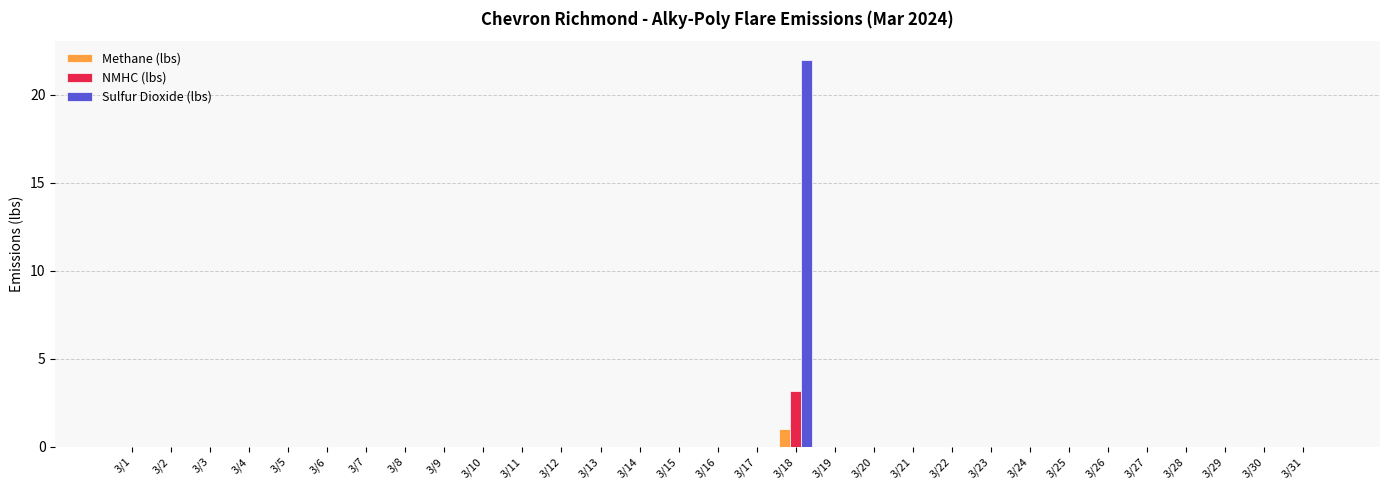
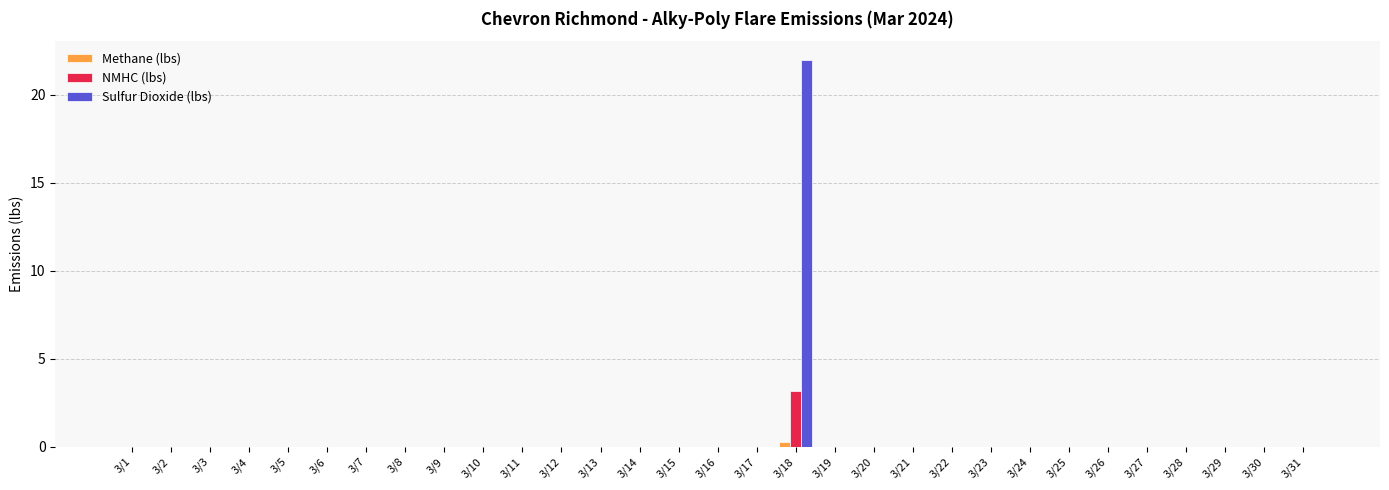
  {
    "Methane (lbs)": {
      "3/1": 0.0,
      "3/2": 0.0,
      "3/3": 0.0,
      "3/4": 0.0,
      "3/5": 0.0,
      "3/6": 0.0,
      "3/7": 0.0,
      "3/8": 0.0,
      "3/9": 0.0,
      "3/10": 0.0,
      "3/11": 0.0,
      "3/12": 0.0,
      "3/13": 0.0,
      "3/14": 0.0,
      "3/15": 0.0,
      "3/16": 0.0,
      "3/17": 0.0,
-     "3/18": 1.0,
+     "3/18": 0.3,
      "3/19": 0.0,
      "3/20": 0.0,
      "3/21": 0.0,
      "3/22": 0.0,
      "3/23": 0.0,
      "3/24": 0.0,
      "3/25": 0.0,
      "3/26": 0.0,
      "3/27": 0.0,
      "3/28": 0.0,
      "3/29": 0.0,
      "3/30": 0.0,
      "3/31": 0.0
    },
    "NMHC (lbs)": {
      "3/1": 0.0,
      "3/2": 0.0,
      "3/3": 0.0,
      "3/4": 0.0,
      "3/5": 0.0,
      "3/6": 0.0,
      "3/7": 0.0,
      "3/8": 0.0,
      "3/9": 0.0,
      "3/10": 0.0,
      "3/11": 0.0,
      "3/12": 0.0,
      "3/13": 0.0,
      "3/14": 0.0,
      "3/15": 0.0,
      "3/16": 0.0,
      "3/17": 0.0,
      "3/18": 3.2,
      "3/19": 0.0,
      "3/20": 0.0,
      "3/21": 0.0,
      "3/22": 0.0,
      "3/23": 0.0,
      "3/24": 0.0,
      "3/25": 0.0,
      "3/26": 0.0,
      "3/27": 0.0,
      "3/28": 0.0,
      "3/29": 0.0,
      "3/30": 0.0,
      "3/31": 0.0
    },
    "Sulfur Dioxide (lbs)": {
      "3/1": 0.0,
      "3/2": 0.0,
      "3/3": 0.0,
      "3/4": 0.0,
      "3/5": 0.0,
      "3/6": 0.0,
      "3/7": 0.0,
      "3/8": 0.0,
      "3/9": 0.0,
      "3/10": 0.0,
      "3/11": 0.0,
      "3/12": 0.0,
      "3/13": 0.0,
      "3/14": 0.0,
      "3/15": 0.0,
      "3/16": 0.0,
      "3/17": 0.0,
      "3/18": 21.9,
      "3/19": 0.0,
      "3/20": 0.0,
      "3/21": 0.0,
      "3/22": 0.0,
      "3/23": 0.0,
      "3/24": 0.0,
      "3/25": 0.0,
      "3/26": 0.0,
      "3/27": 0.0,
      "3/28": 0.0,
      "3/29": 0.0,
      "3/30": 0.0,
      "3/31": 0.0
    }
  }
